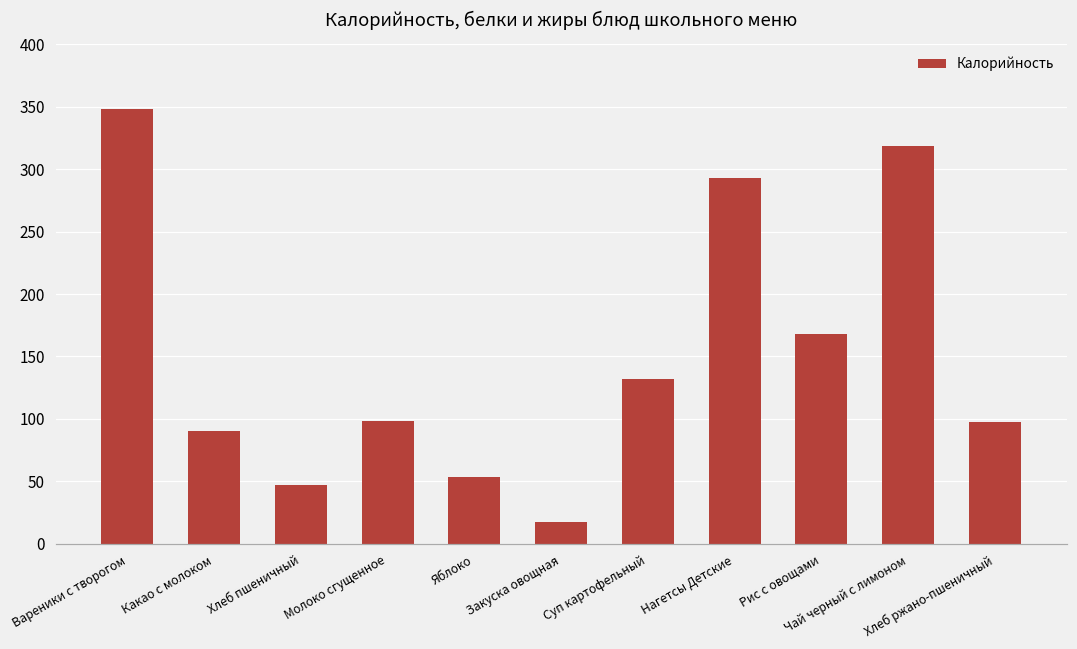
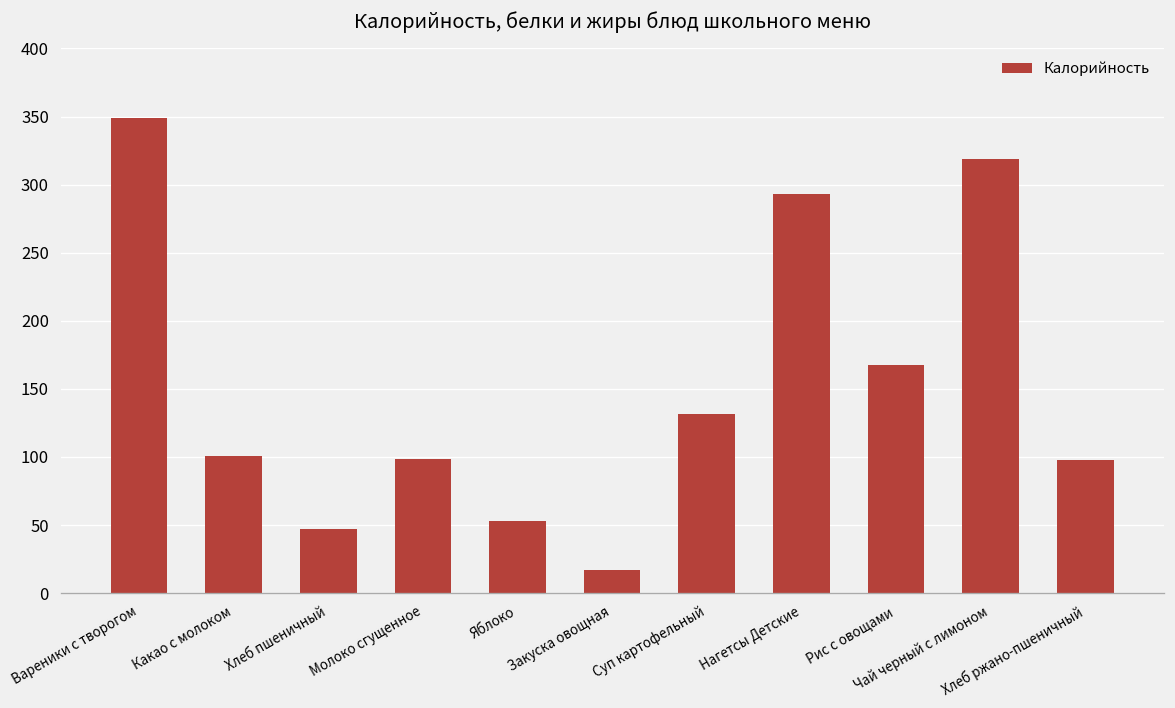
  {
    "Вареники с творогом": 349,
-   "Какао с молоком": 90,
+   "Какао с молоком": 100,
    "Хлеб пшеничный": 47,
    "Молоко сгущенное": 98,
    "Яблоко": 53,
    "Закуска овощная": 17,
    "Суп картофельный": 132,
    "Нагетсы Детские": 293,
    "Рис с овощами": 168,
    "Чай черный с лимоном": 319,
    "Хлеб ржано-пшеничный": 98
  }
